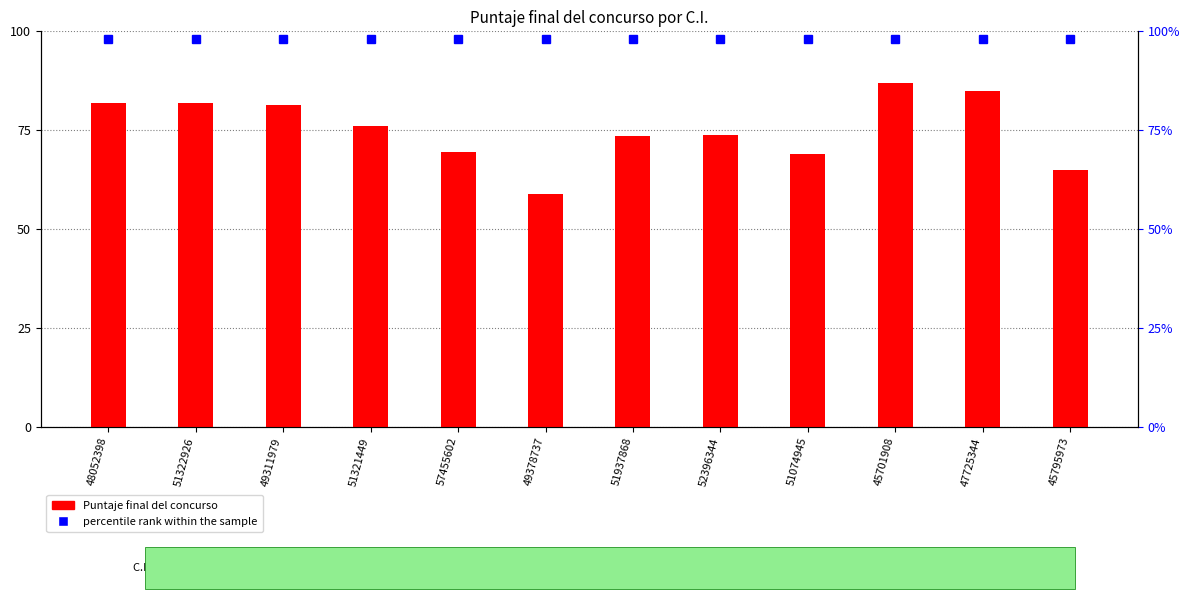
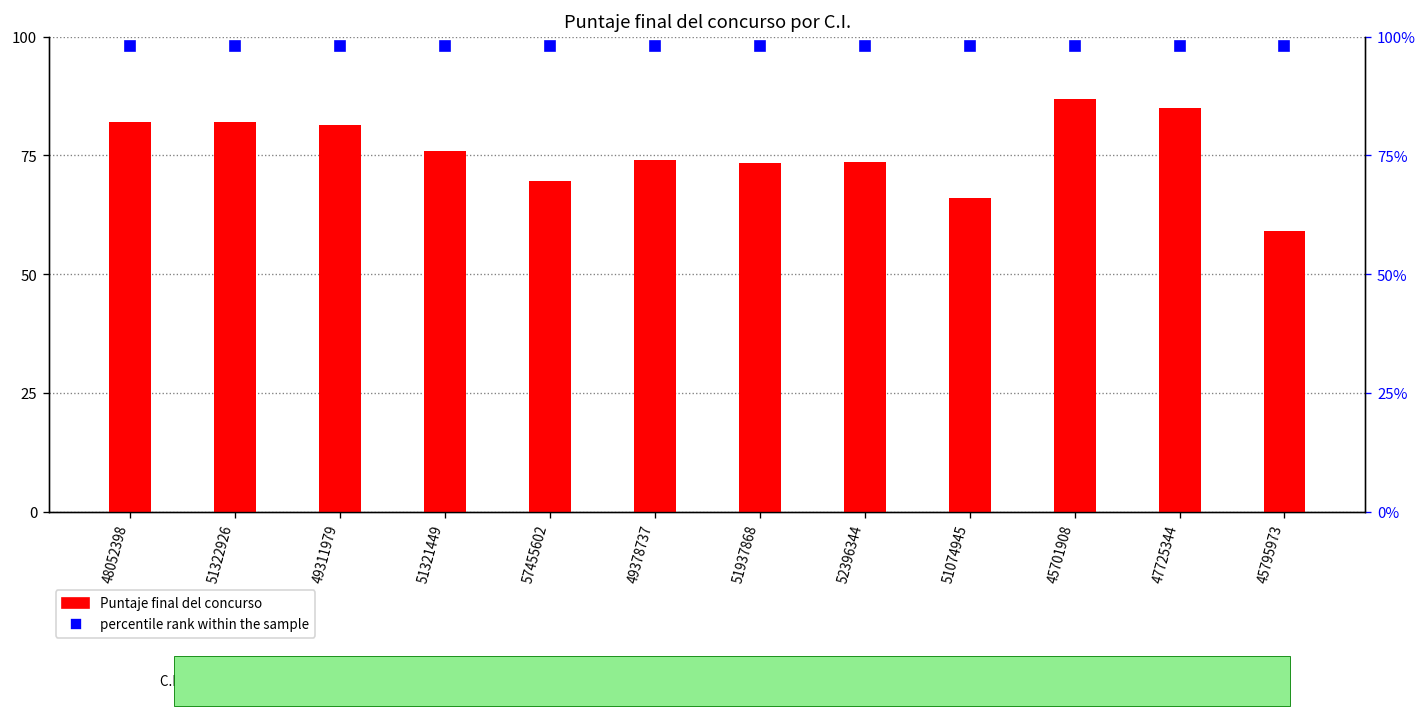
  {
    "Puntaje final del concurso": {
      "48052398": 82,
      "51322926": 82,
      "49311979": 82,
      "51321449": 76,
      "57455602": 70,
-     "49378737": 59,
+     "49378737": 74,
      "51937868": 74,
      "52396344": 74,
-     "51074945": 69,
+     "51074945": 66,
      "45701908": 87,
      "47725344": 85,
-     "45795973": 65
+     "45795973": 59
    }
  }
